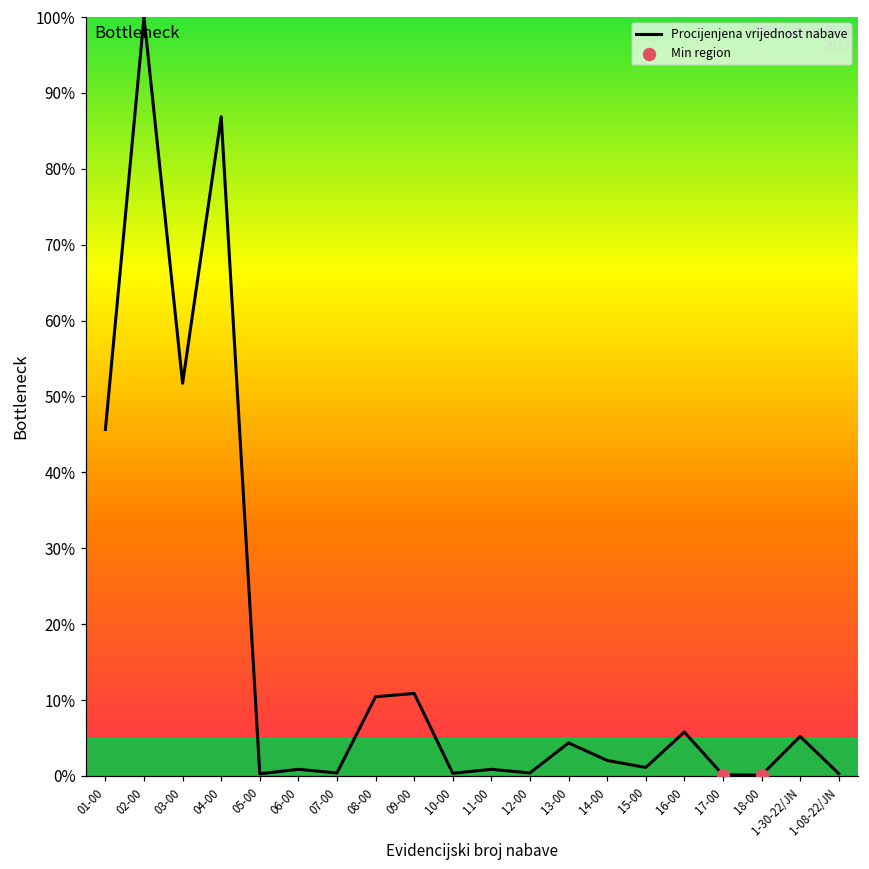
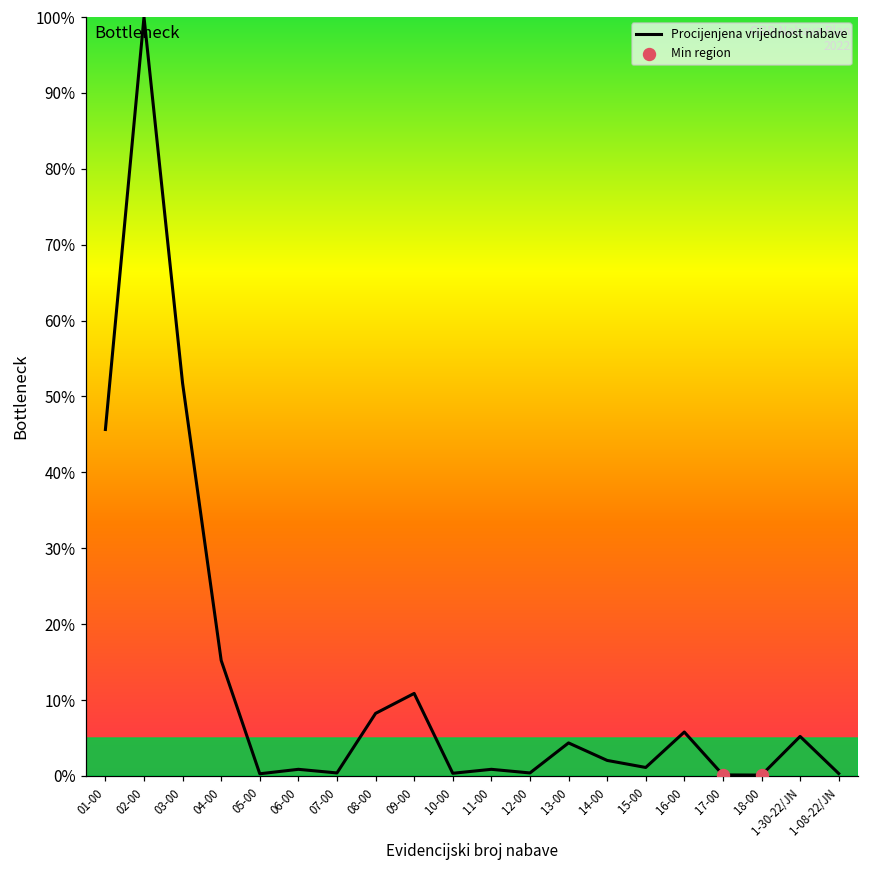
  {
    "Procijenjena vrijednost nabave": {
      "01-00": "46%",
      "02-00": "100%",
      "03-00": "52%",
-     "04-00": "87%",
-     "08-00": "10%",
+     "04-00": "15%",
+     "08-00": "8%",
      "09-00": "11%",
      "16-00": "6%",
      "1-30-22/JN": "5%"
    }
  }
